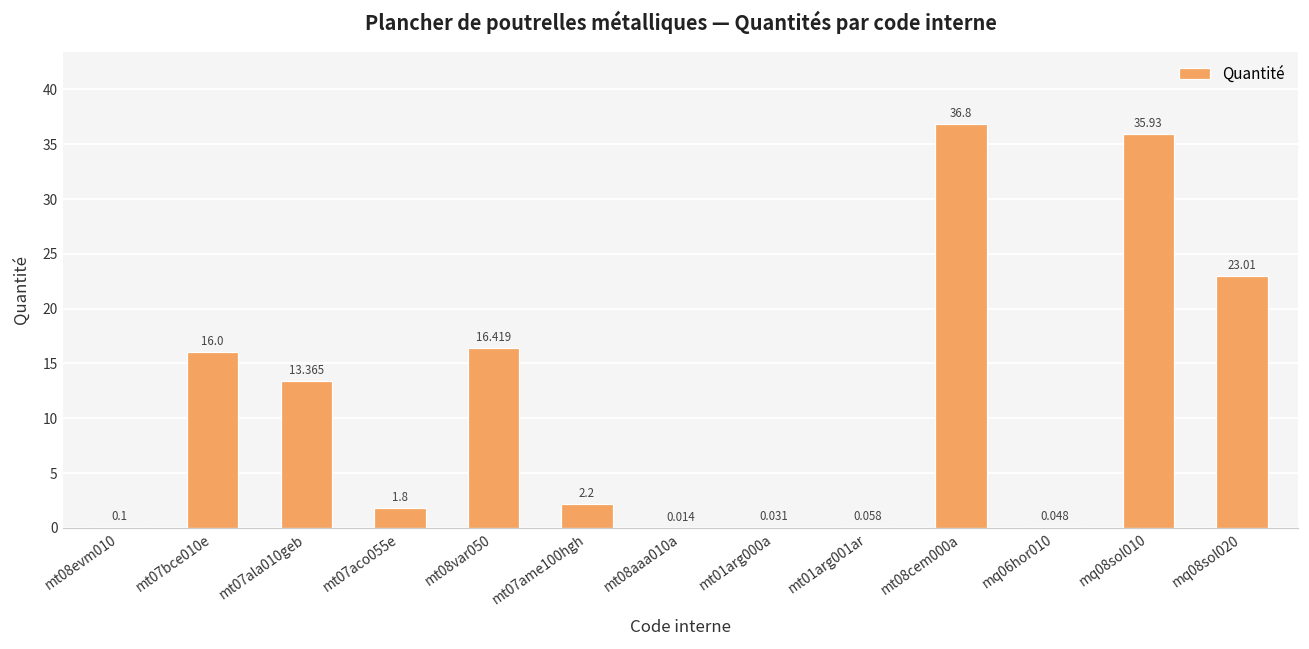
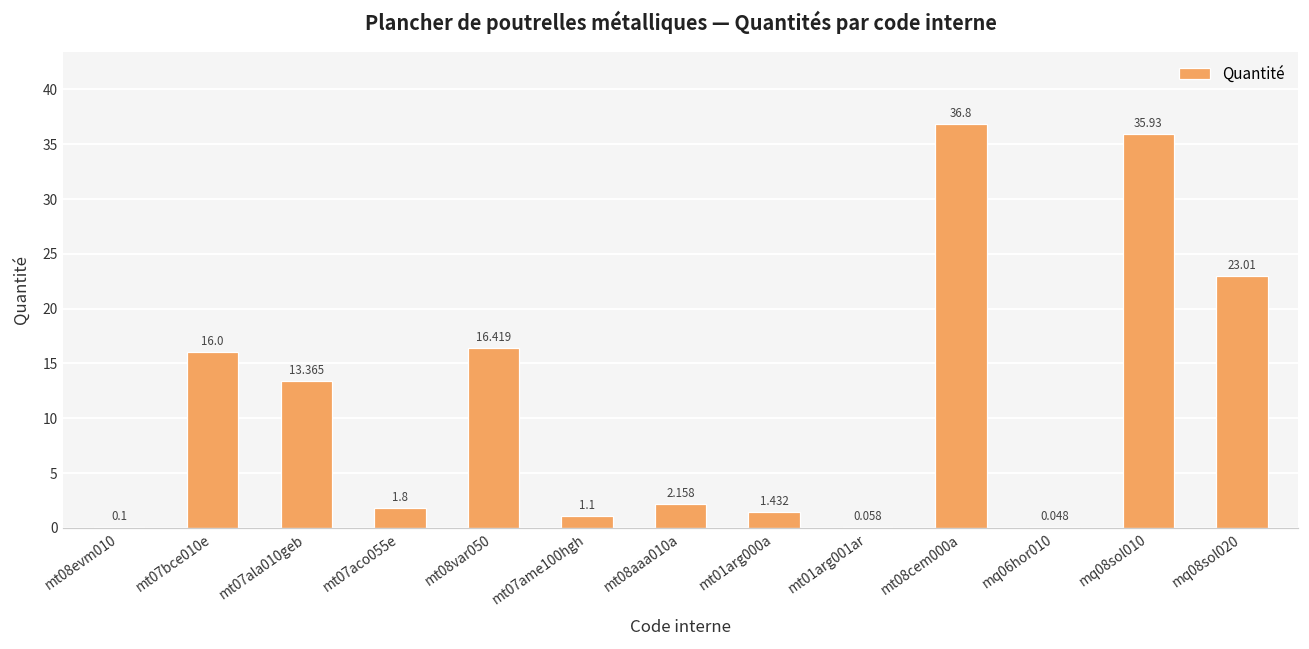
  {
    "mt08evm010": 0.1,
    "mt07bce010e": 16.0,
    "mt07ala010geb": 13.365,
    "mt07aco055e": 1.8,
    "mt08var050": 16.419,
-   "mt07ame100hgh": 2.2,
-   "mt08aaa010a": 0.014,
-   "mt01arg000a": 0.031,
+   "mt07ame100hgh": 1.1,
+   "mt08aaa010a": 2.158,
+   "mt01arg000a": 1.432,
    "mt01arg001ar": 0.058,
    "mt08cem000a": 36.8,
    "mq06hor010": 0.048,
    "mq08sol010": 35.93,
    "mq08sol020": 23.01
  }
